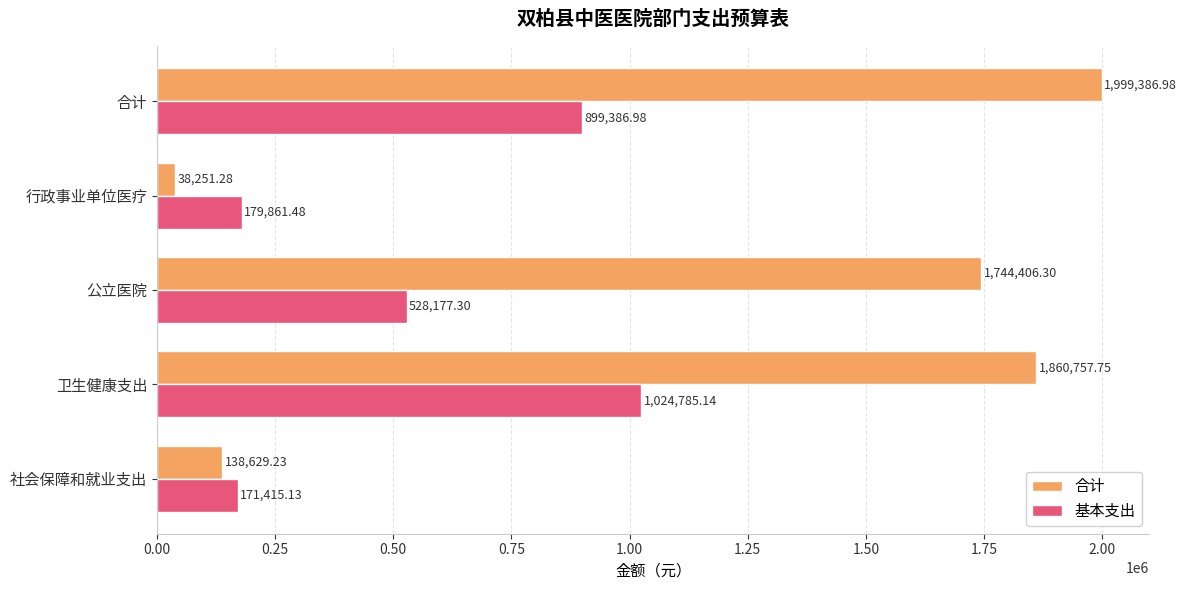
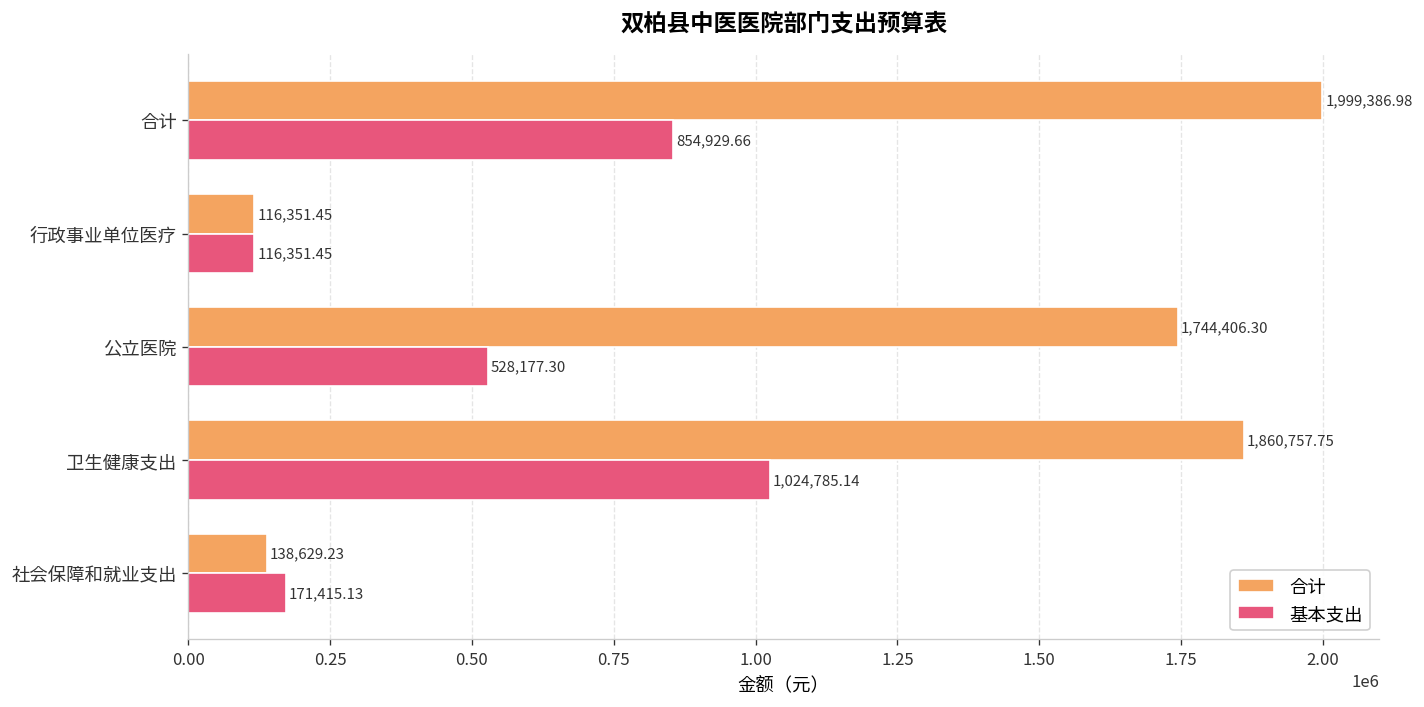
  {
    "合计": {
      "合计": "1,999,386.98",
-     "行政事业单位医疗": "38,251.28",
+     "行政事业单位医疗": "116,351.45",
      "公立医院": "1,744,406.30",
      "卫生健康支出": "1,860,757.75",
      "社会保障和就业支出": "138,629.23"
    },
    "基本支出": {
-     "合计": "899,386.98",
-     "行政事业单位医疗": "179,861.48",
+     "合计": "854,929.66",
+     "行政事业单位医疗": "116,351.45",
      "公立医院": "528,177.30",
      "卫生健康支出": "1,024,785.14",
      "社会保障和就业支出": "171,415.13"
    }
  }
